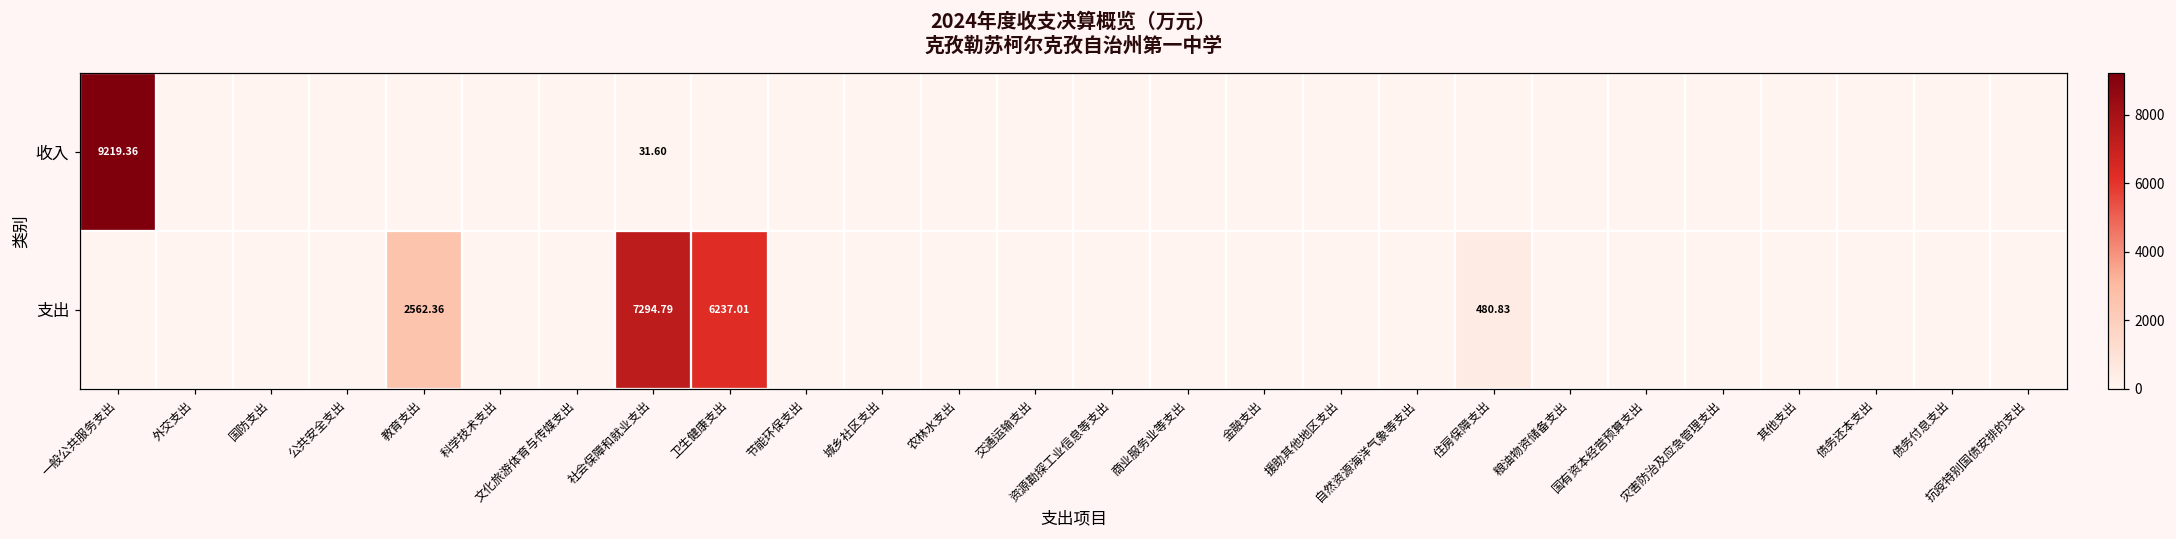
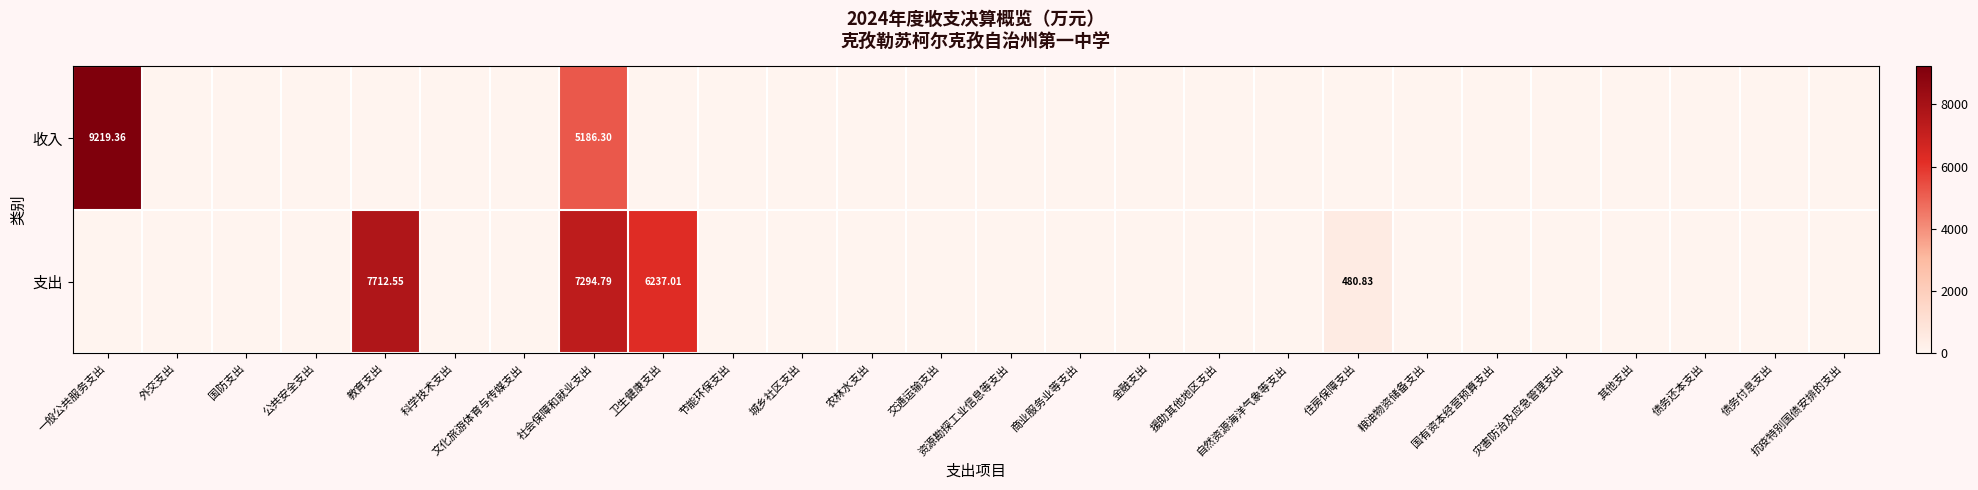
  {
    "收入": {
      "一般公共服务支出": 9219.36,
-     "社会保障和就业支出": 31.60
+     "社会保障和就业支出": 5186.30
    },
    "支出": {
-     "教育支出": 2562.36,
+     "教育支出": 7712.55,
      "社会保障和就业支出": 7294.79,
      "卫生健康支出": 6237.01,
      "住房保障支出": 480.83
    }
  }
